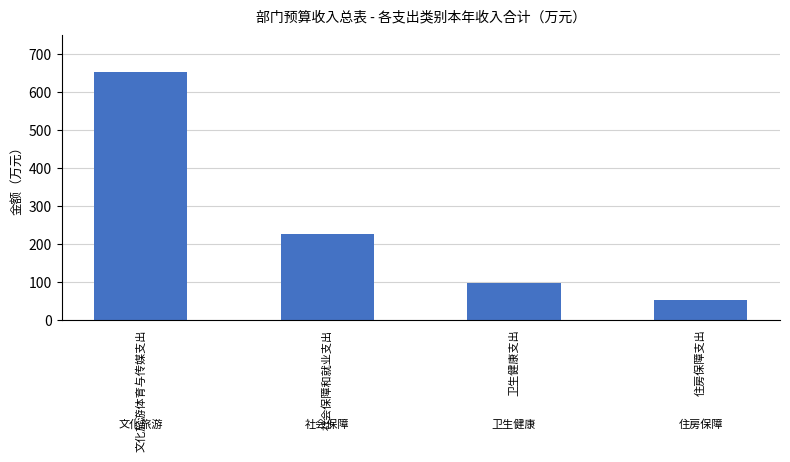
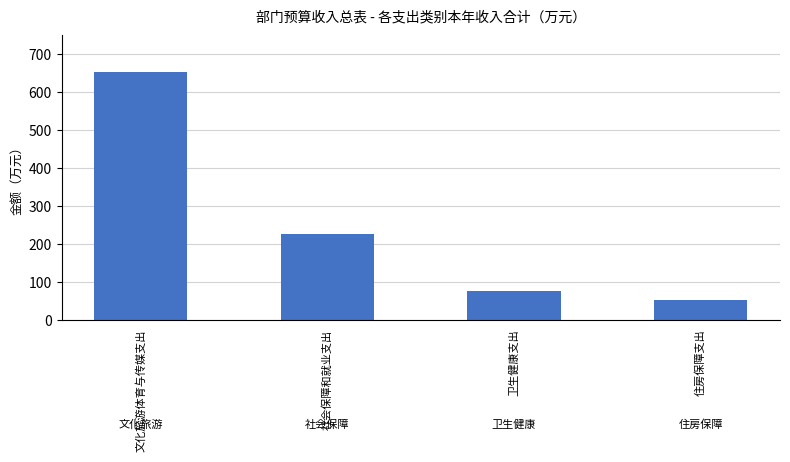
  {
    "文化旅游体育与传媒支出": 650,
    "社会保障和就业支出": 230,
-   "卫生健康支出": 100,
+   "卫生健康支出": 80,
    "住房保障支出": 50
  }
